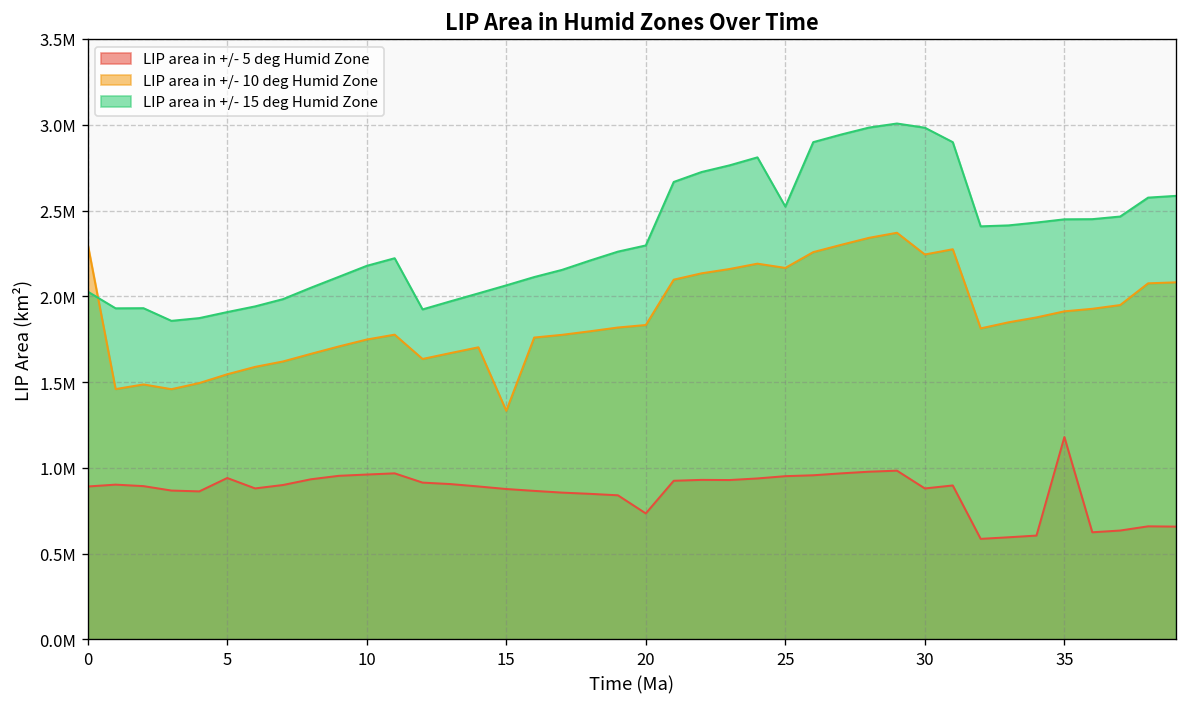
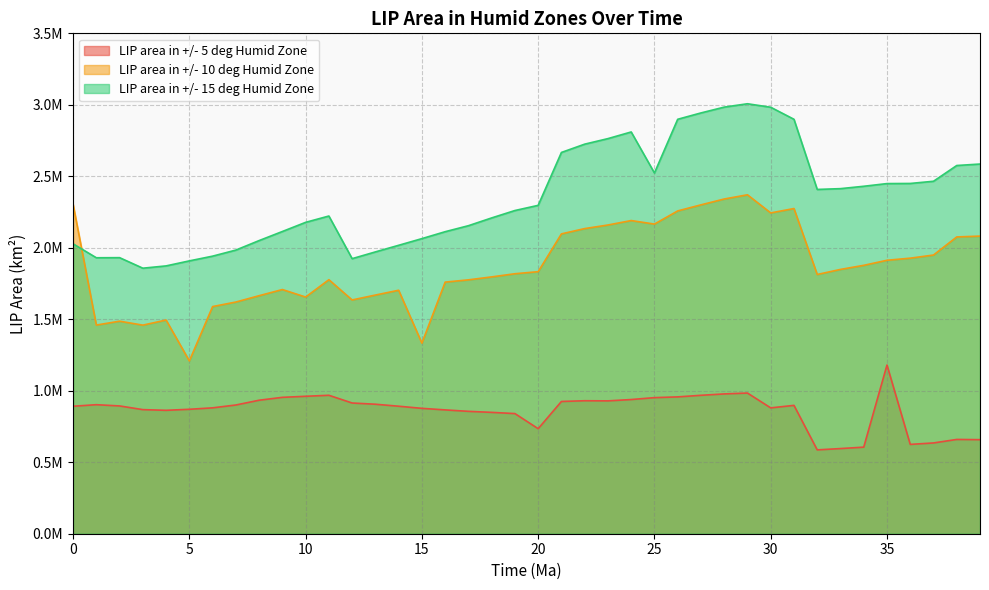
  {
    "LIP area in +/- 5 deg Humid Zone": {
      "0": 890000,
-     "5": 940000,
+     "5": 870000,
      "10": 960000,
      "15": 880000,
      "20": 730000,
      "25": 950000,
      "30": 880000,
      "35": 1180000
    },
    "LIP area in +/- 10 deg Humid Zone": {
      "0": 2300000,
-     "5": 1550000,
-     "10": 1750000,
+     "5": 1210000,
+     "10": 1660000,
      "15": 1330000,
      "20": 1830000,
      "25": 2170000,
      "30": 2240000,
      "35": 1910000
    },
    "LIP area in +/- 15 deg Humid Zone": {
      "0": 2030000,
      "5": 1910000,
      "10": 2180000,
      "15": 2060000,
      "20": 2300000,
      "25": 2520000,
      "30": 2980000,
      "35": 2450000
    }
  }
